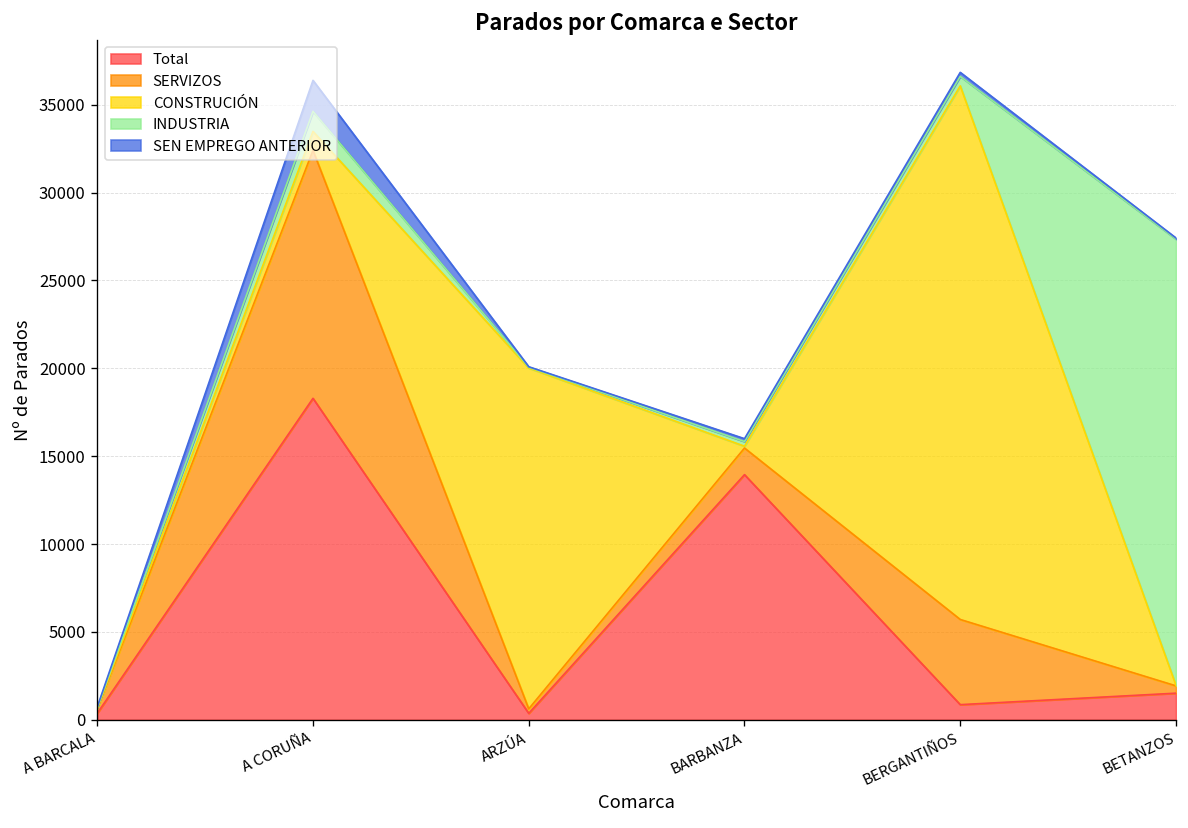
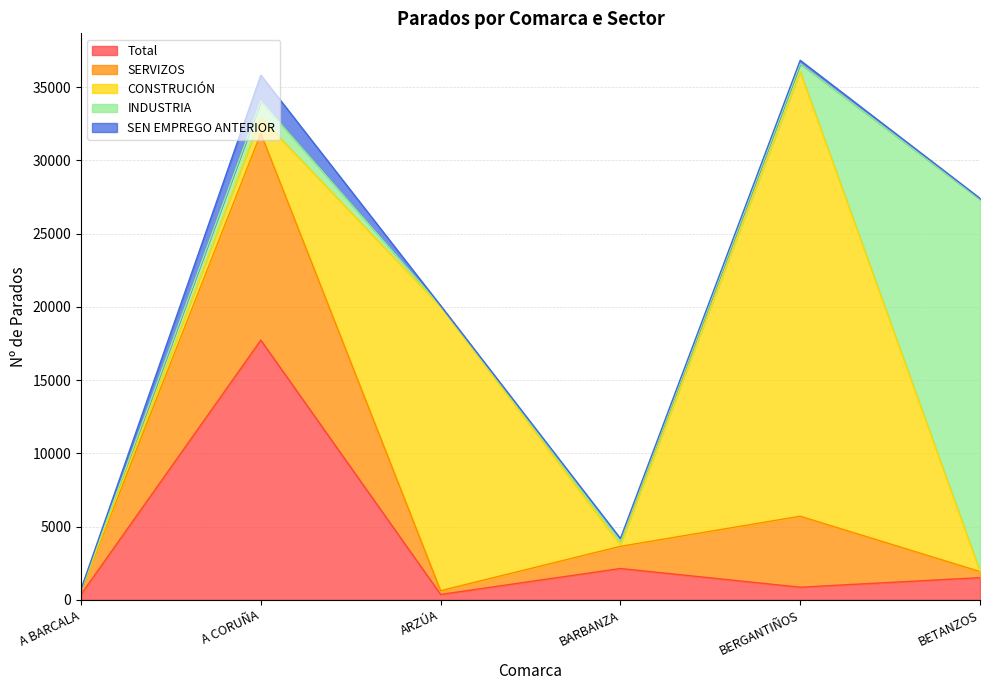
  {
    "Total": {
      "A BARCALA": 400,
-     "A CORUÑA": 18300,
+     "A CORUÑA": 17700,
      "ARZÚA": 400,
-     "BARBANZA": 13900,
+     "BARBANZA": 2100,
      "BERGANTIÑOS": 900,
      "BETANZOS": 1500
    },
    "SERVIZOS": {
      "ARZÚA": 300,
      "BERGANTIÑOS": 4800
    },
    "CONSTRUCIÓN": {
      "BERGANTIÑOS": 30400
    },
    "INDUSTRIA": {
      "BERGANTIÑOS": 500
    },
    "SEN EMPREGO ANTERIOR": {
      "BERGANTIÑOS": 200
    }
  }
